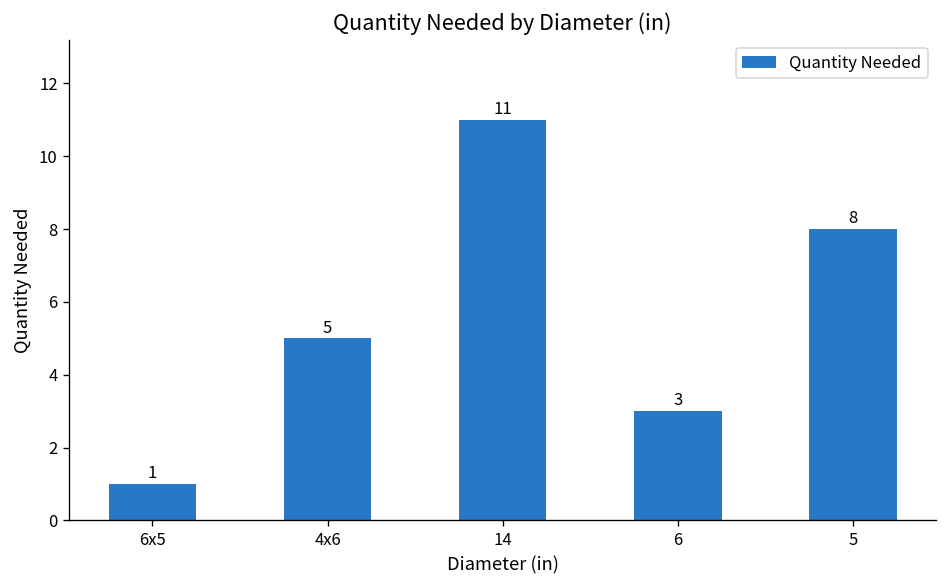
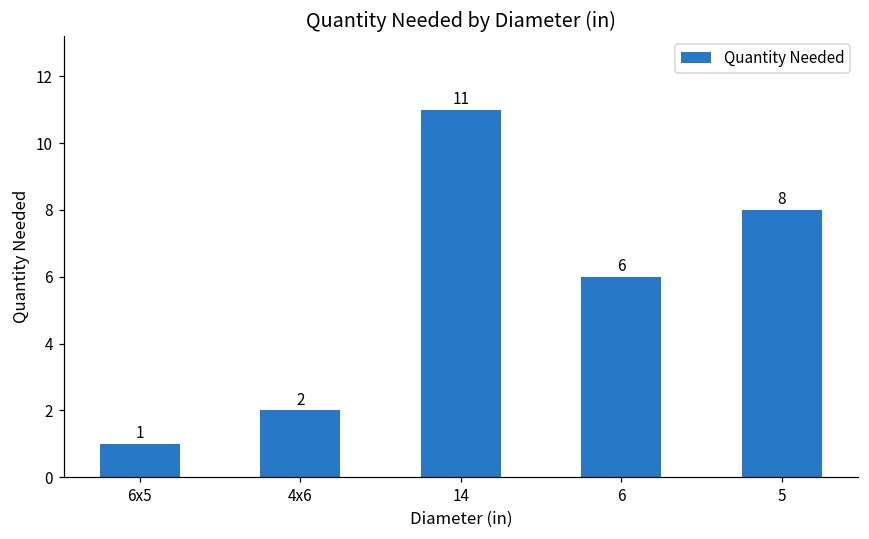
  {
    "6x5": 1,
-   "4x6": 5,
+   "4x6": 2,
    "14": 11,
-   "6": 3,
+   "6": 6,
    "5": 8
  }
